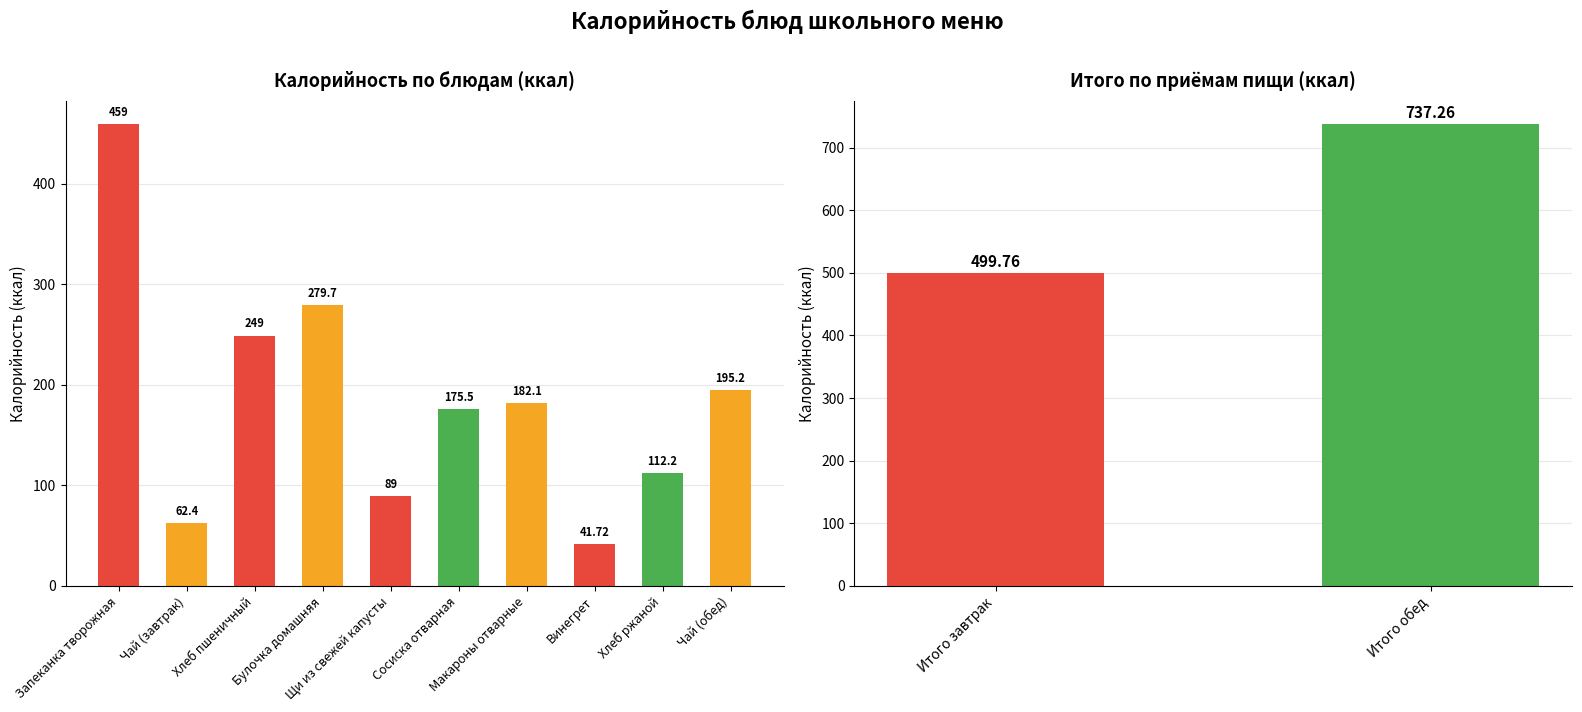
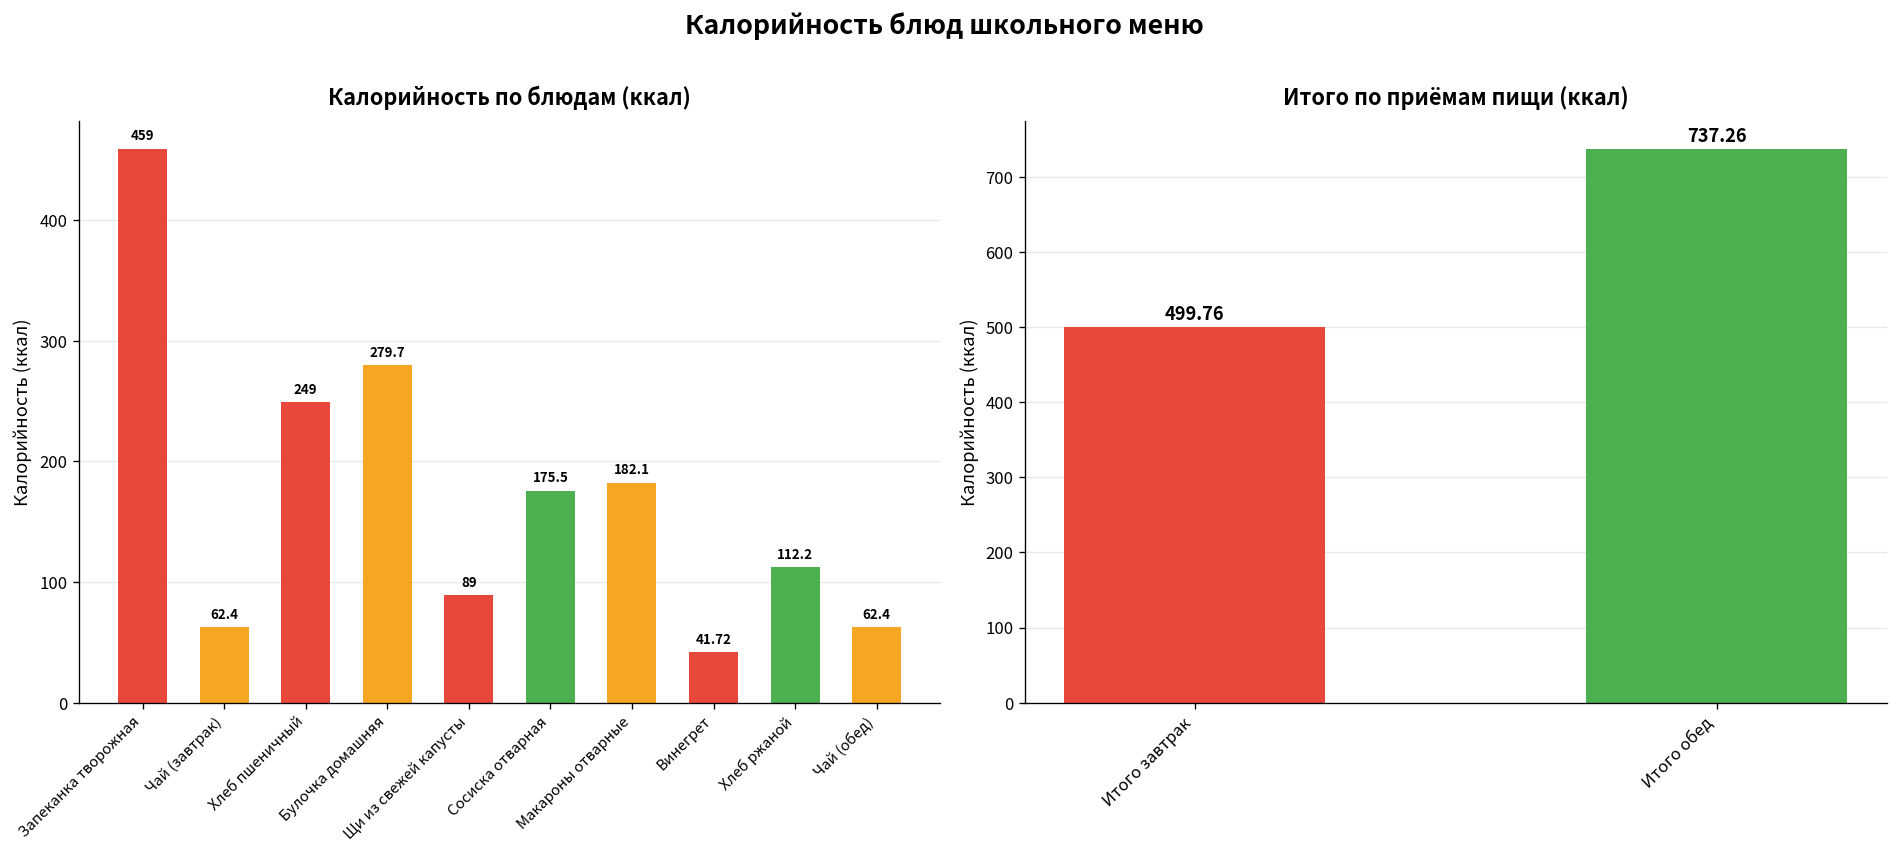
  {
    "Калорийность по блюдам (ккал)": {
      "Запеканка творожная": 459,
      "Чай (завтрак)": 62.4,
      "Хлеб пшеничный": 249,
      "Булочка домашняя": 279.7,
      "Щи из свежей капусты": 89,
      "Сосиска отварная": 175.5,
      "Макароны отварные": 182.1,
      "Винегрет": 41.72,
      "Хлеб ржаной": 112.2,
-     "Чай (обед)": 195.2
+     "Чай (обед)": 62.4
    },
    "Итого по приёмам пищи (ккал)": {
      "Итого завтрак": 499.76,
      "Итого обед": 737.26
    }
  }
